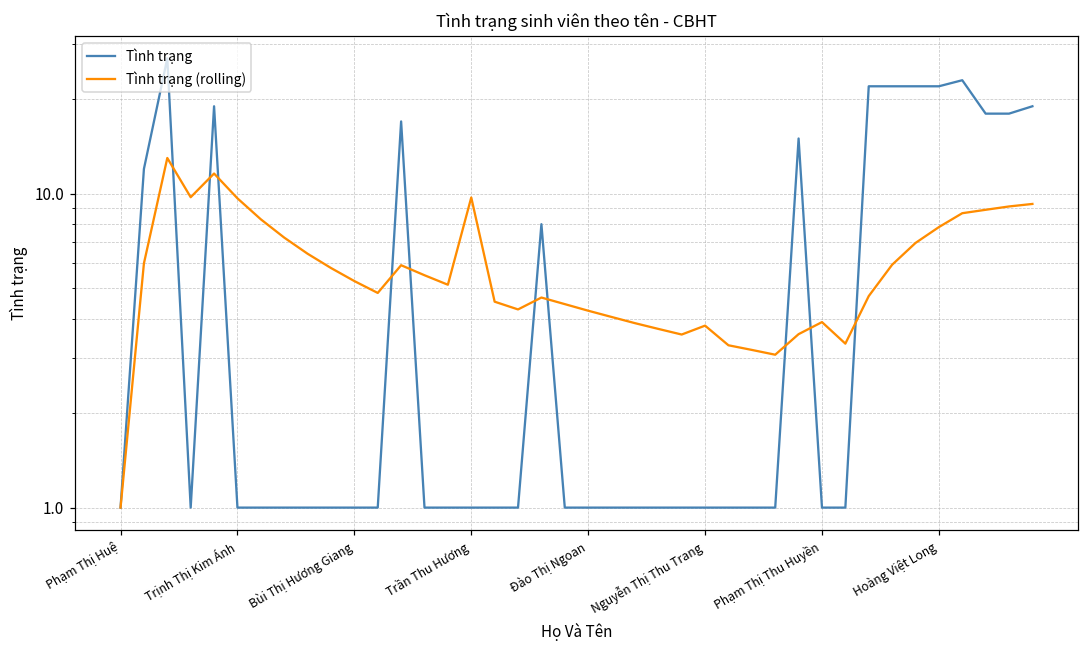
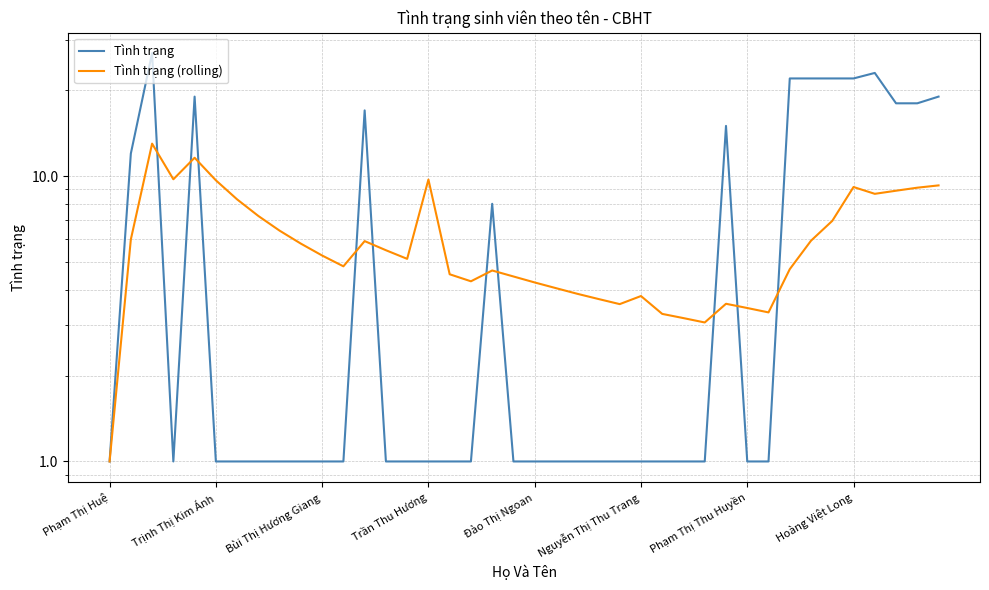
  {
    "Tình trạng": {
      "Trịnh Thị Kim Ánh": 1.0,
      "Bùi Thị Hương Giang": 1.0,
      "Trần Thu Hương": 1.0,
      "Đào Thị Ngoan": 1.0,
      "Nguyễn Thị Thu Trang": 1.0,
      "Phạm Thị Thu Huyền": 1.0,
      "Hoàng Việt Long": 22
    },
    "Tình trạng (rolling)": {
      "Trịnh Thị Kim Ánh": 9.7,
      "Bùi Thị Hương Giang": 5.3,
      "Trần Thu Hương": 9.7,
      "Đào Thị Ngoan": 4.2,
      "Nguyễn Thị Thu Trang": 3.8,
-     "Phạm Thị Thu Huyền": 3.9,
-     "Hoàng Việt Long": 7.8
+     "Phạm Thị Thu Huyền": 3.5,
+     "Hoàng Việt Long": 9.2
    }
  }
